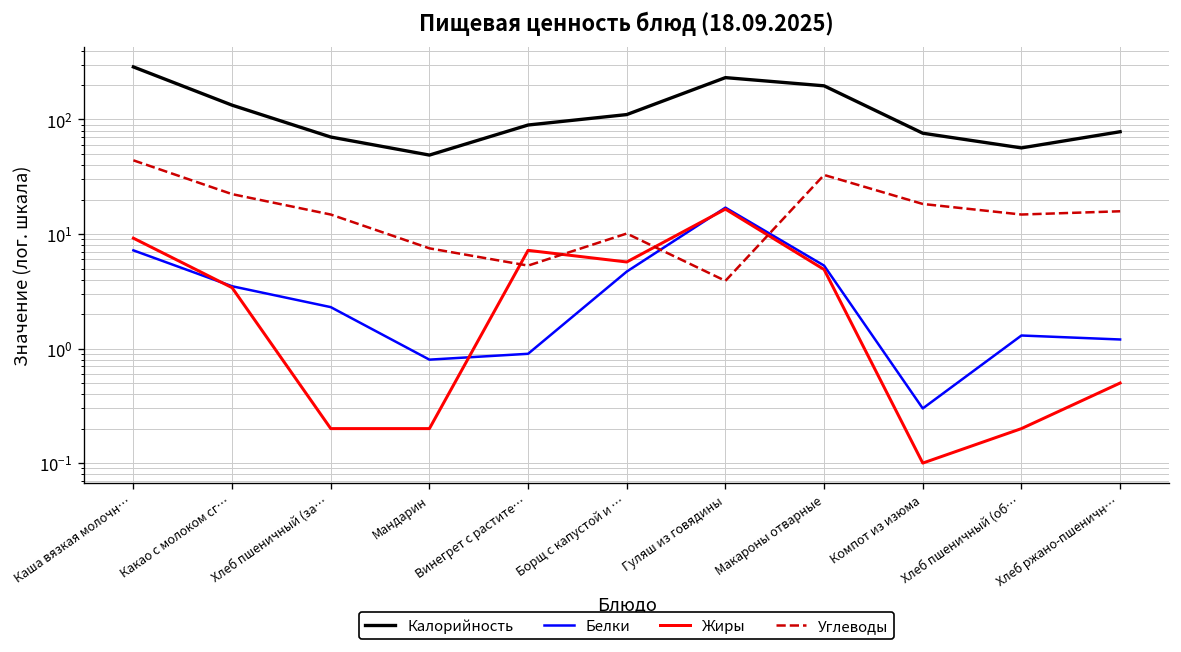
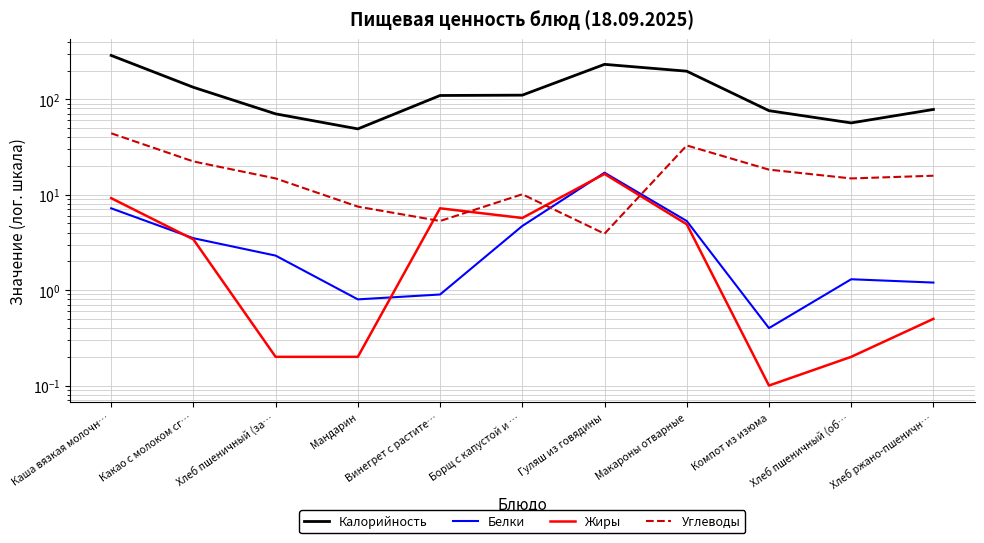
  {
    "Калорийность": {
      "Каша вязкая молочн…": 290,
      "Какао с молоком сг…": 130,
      "Хлеб пшеничный (за…": 70,
      "Мандарин": 50,
-     "Винегрет с растите…": 90,
+     "Винегрет с растите…": 110,
      "Борщ с капустой и …": 110,
      "Гуляш из говядины": 230,
      "Макароны отварные": 200,
      "Компот из изюма": 80,
      "Хлеб пшеничный (об…": 60,
      "Хлеб ржано-пшеничн…": 80
    },
    "Белки": {
      "Каша вязкая молочн…": 7,
      "Хлеб пшеничный (за…": 2.3,
      "Мандарин": 0.8,
      "Винегрет с растите…": 0.9,
      "Борщ с капустой и …": 5,
      "Макароны отварные": 5,
-     "Компот из изюма": 0.3,
+     "Компот из изюма": 0.4,
      "Хлеб пшеничный (об…": 1.3,
      "Хлеб ржано-пшеничн…": 1.2
    }
  }
